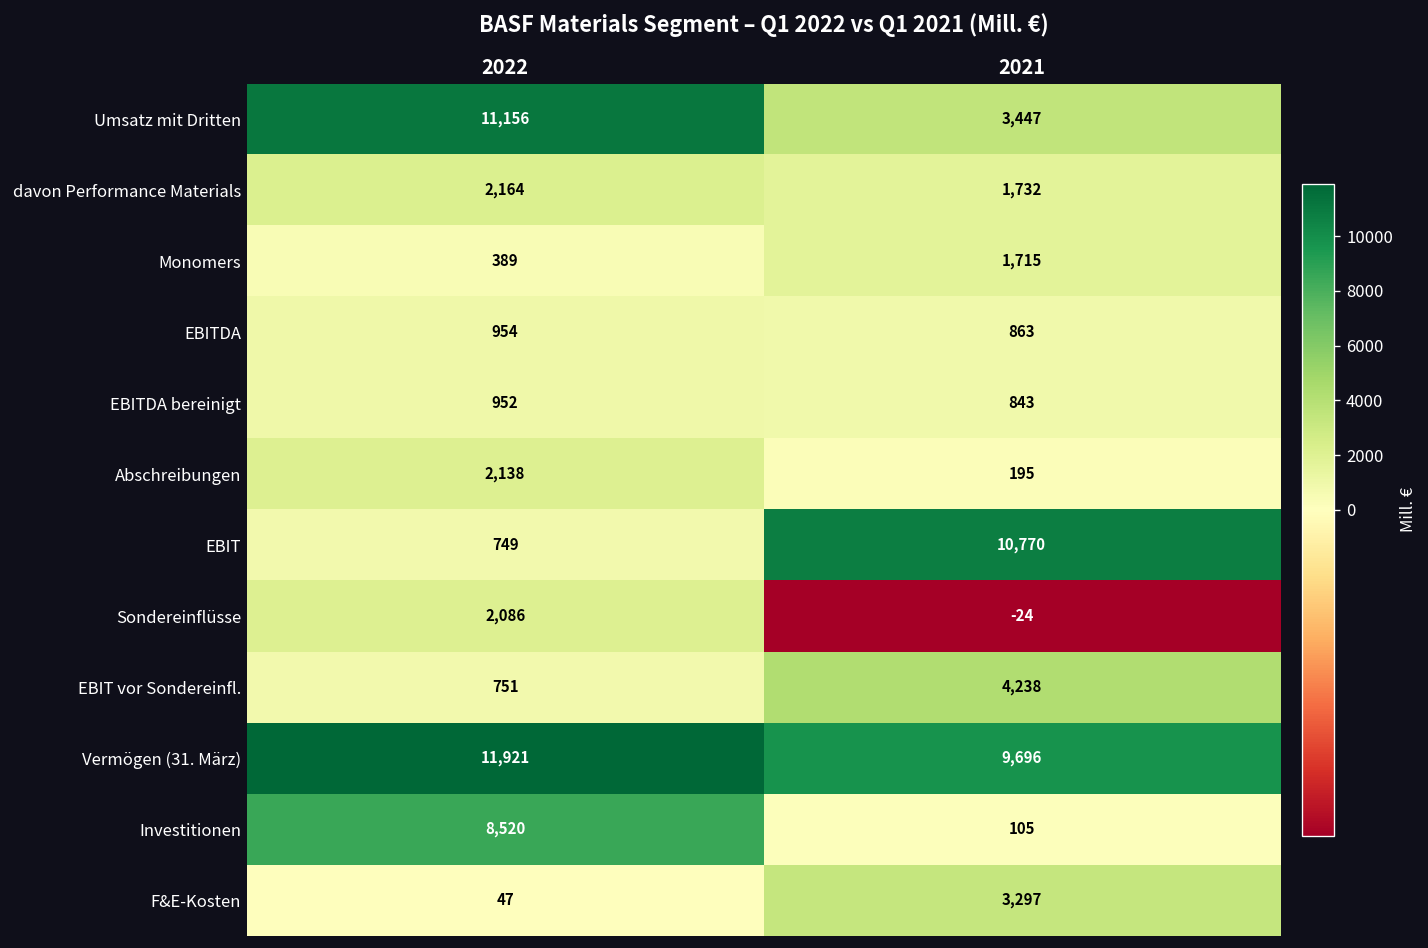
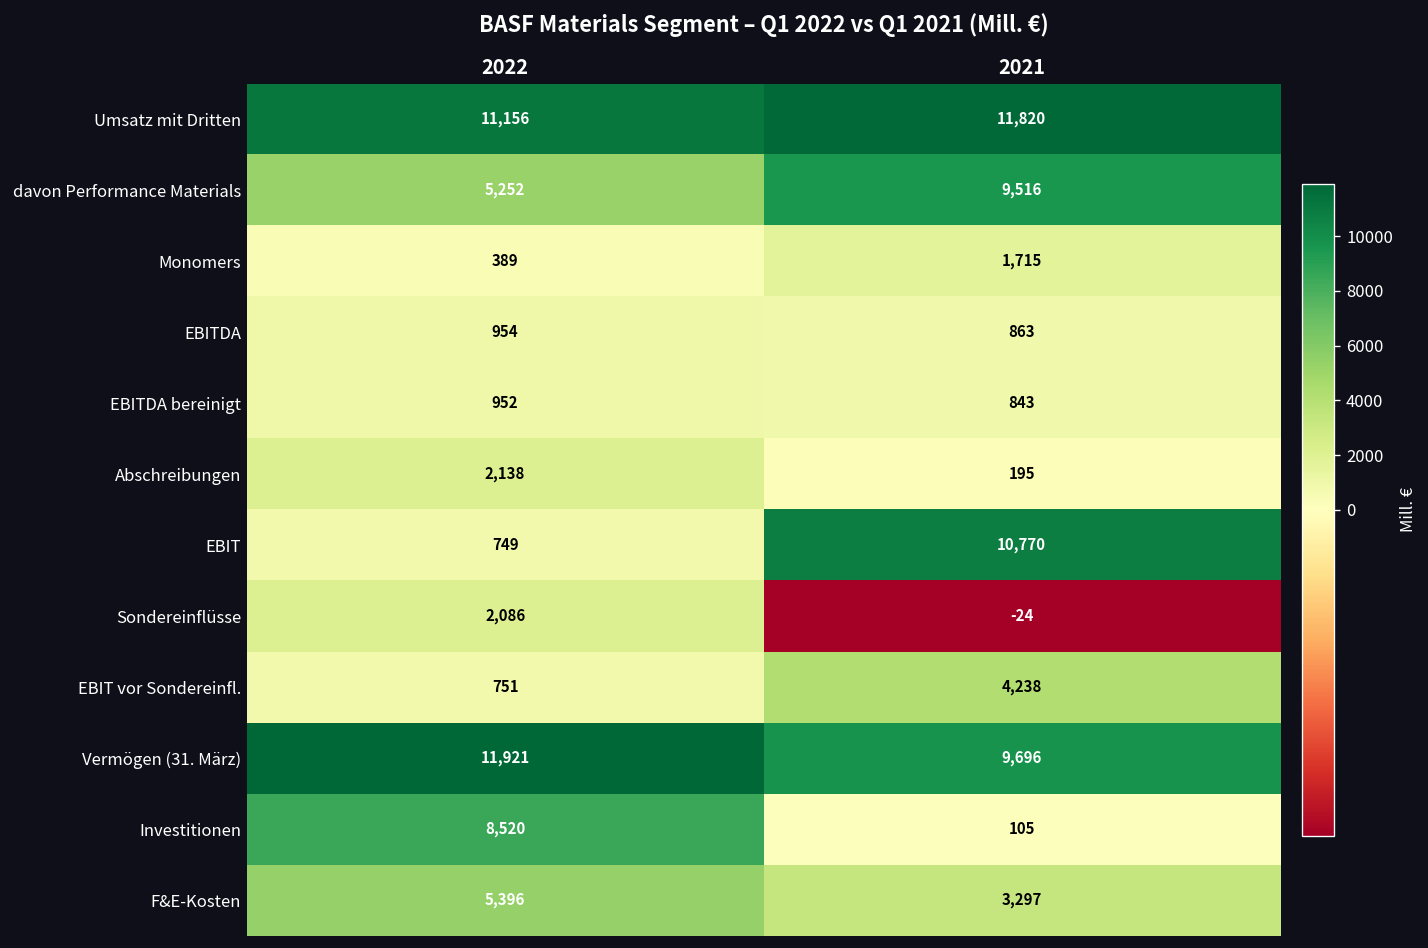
  {
    "Umsatz mit Dritten": {
      "2022": "11,156",
-     "2021": "3,447"
+     "2021": "11,820"
    },
    "davon Performance Materials": {
-     "2022": "2,164",
-     "2021": "1,732"
+     "2022": "5,252",
+     "2021": "9,516"
    },
    "Monomers": {
      "2022": "389",
      "2021": "1,715"
    },
    "EBITDA": {
      "2022": "954",
      "2021": "863"
    },
    "EBITDA bereinigt": {
      "2022": "952",
      "2021": "843"
    },
    "Abschreibungen": {
      "2022": "2,138",
      "2021": "195"
    },
    "EBIT": {
      "2022": "749",
      "2021": "10,770"
    },
    "Sondereinflüsse": {
      "2022": "2,086",
      "2021": "-24"
    },
    "EBIT vor Sondereinfl.": {
      "2022": "751",
      "2021": "4,238"
    },
    "Vermögen (31. März)": {
      "2022": "11,921",
      "2021": "9,696"
    },
    "Investitionen": {
      "2022": "8,520",
      "2021": "105"
    },
    "F&E-Kosten": {
-     "2022": "47",
+     "2022": "5,396",
      "2021": "3,297"
    }
  }
